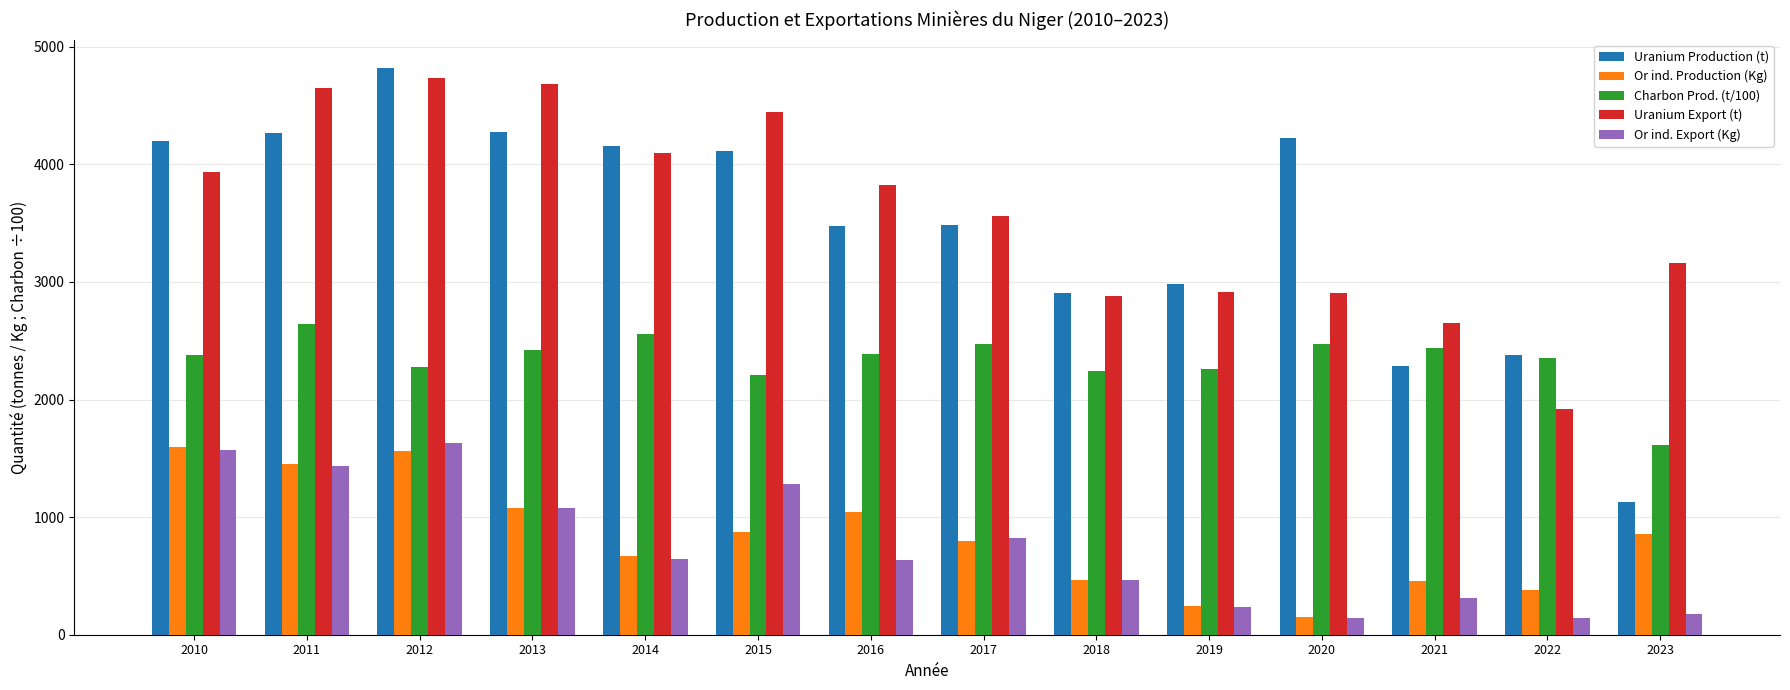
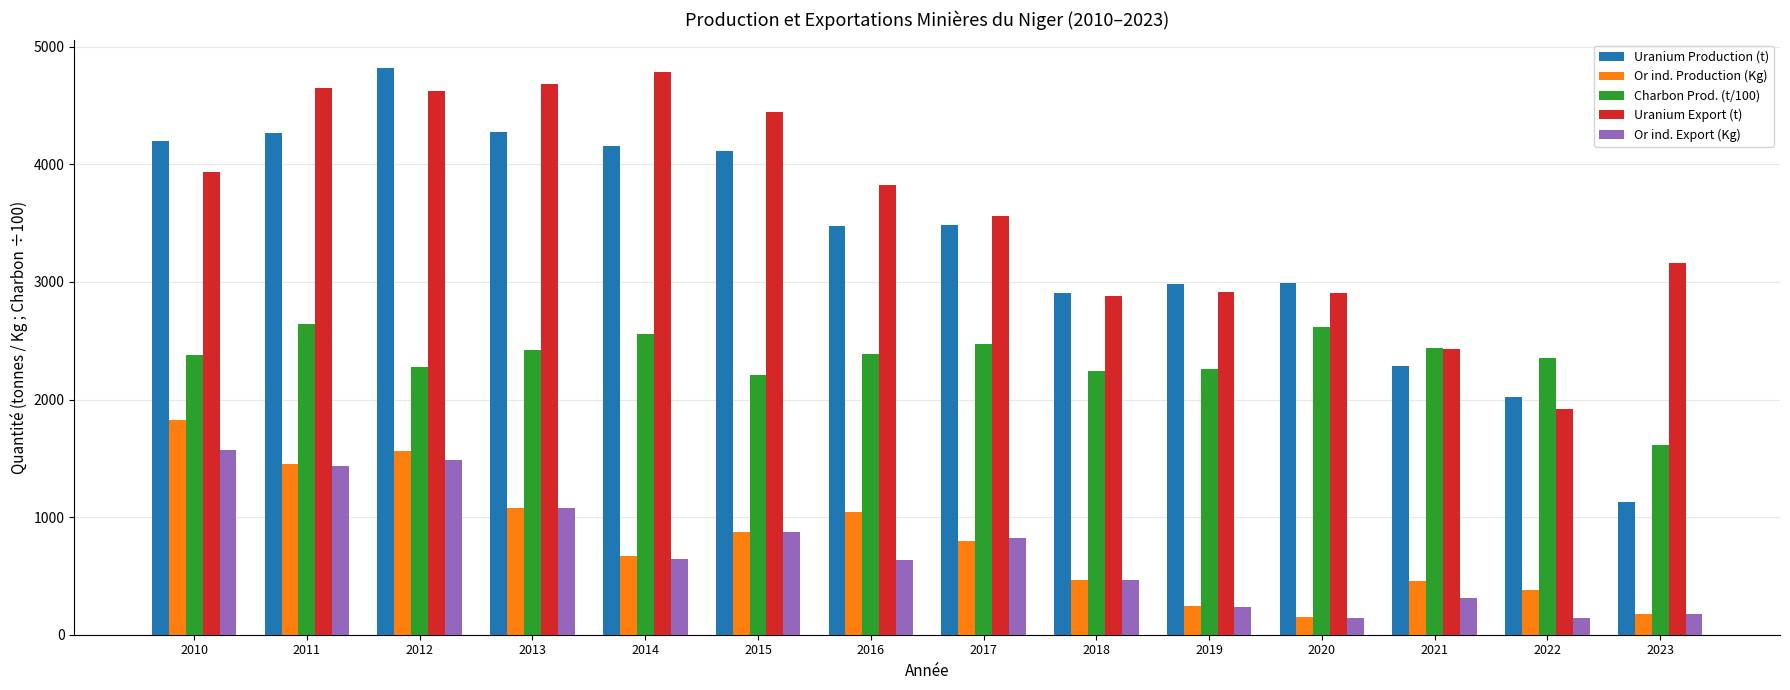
  {
    "Uranium Production (t)": {
      "2010": 4200,
      "2011": 4260,
      "2012": 4820,
      "2013": 4280,
      "2014": 4160,
      "2015": 4120,
      "2016": 3480,
      "2017": 3490,
      "2018": 2910,
      "2019": 2980,
-     "2020": 4230,
+     "2020": 2990,
      "2021": 2280,
-     "2022": 2380,
+     "2022": 2020,
      "2023": 1130
    },
    "Or ind. Production (Kg)": {
-     "2010": 1600,
+     "2010": 1830,
      "2011": 1450,
      "2012": 1560,
      "2013": 1080,
      "2014": 670,
      "2015": 870,
      "2016": 1040,
      "2017": 800,
      "2018": 470,
      "2019": 240,
      "2020": 150,
      "2021": 460,
      "2022": 380,
-     "2023": 850
+     "2023": 180
    },
    "Charbon Prod. (t/100)": {
      "2010": 2380,
      "2011": 2640,
      "2012": 2280,
      "2013": 2420,
      "2014": 2560,
      "2015": 2210,
      "2016": 2390,
      "2017": 2480,
      "2018": 2240,
      "2019": 2260,
-     "2020": 2470,
+     "2020": 2620,
      "2021": 2440,
      "2022": 2350,
      "2023": 1610
    },
    "Uranium Export (t)": {
      "2010": 3940,
      "2011": 4650,
-     "2012": 4740,
+     "2012": 4620,
      "2013": 4680,
-     "2014": 4100,
+     "2014": 4790,
      "2015": 4440,
      "2016": 3820,
      "2017": 3560,
      "2018": 2880,
      "2019": 2920,
      "2020": 2900,
-     "2021": 2650,
+     "2021": 2430,
      "2022": 1920,
      "2023": 3160
    },
    "Or ind. Export (Kg)": {
      "2010": 1570,
      "2011": 1430,
-     "2012": 1630,
+     "2012": 1480,
      "2013": 1070,
      "2014": 640,
-     "2015": 1280,
+     "2015": 880,
      "2016": 630,
      "2017": 820,
      "2018": 460,
      "2019": 240,
      "2020": 140,
      "2021": 310,
      "2022": 140,
      "2023": 180
    }
  }
